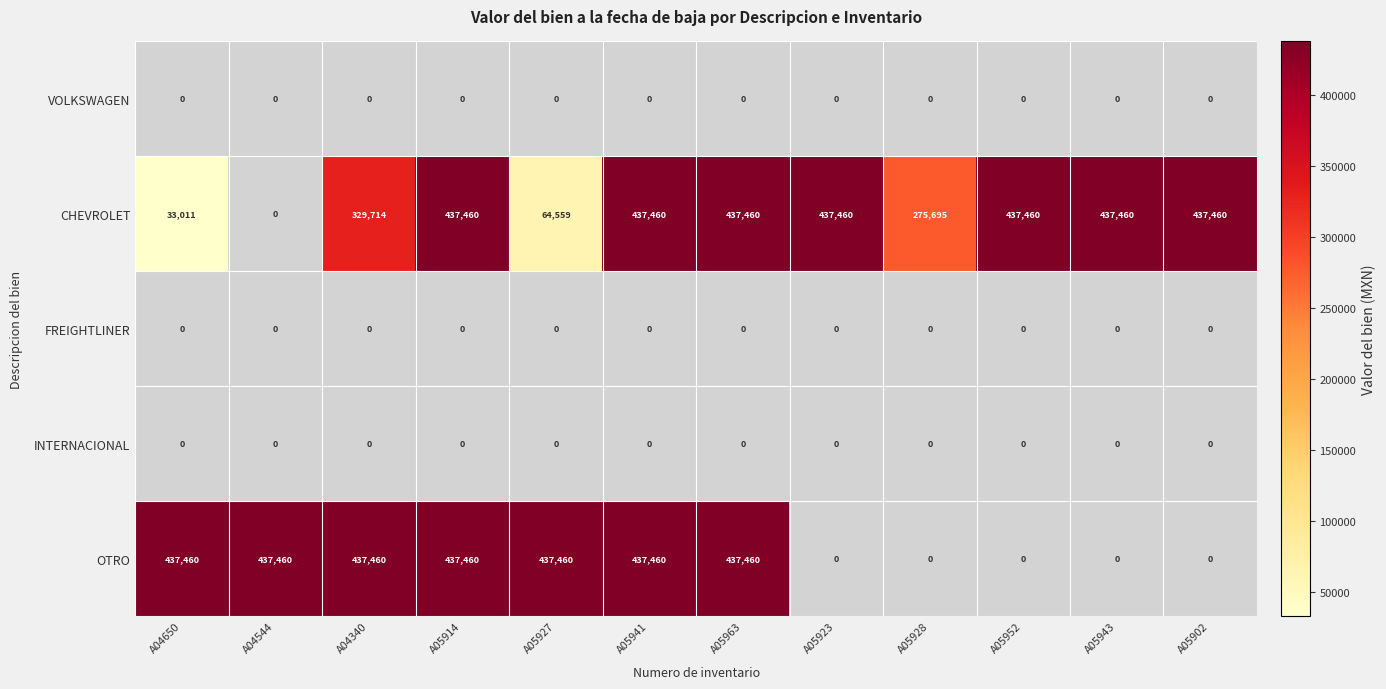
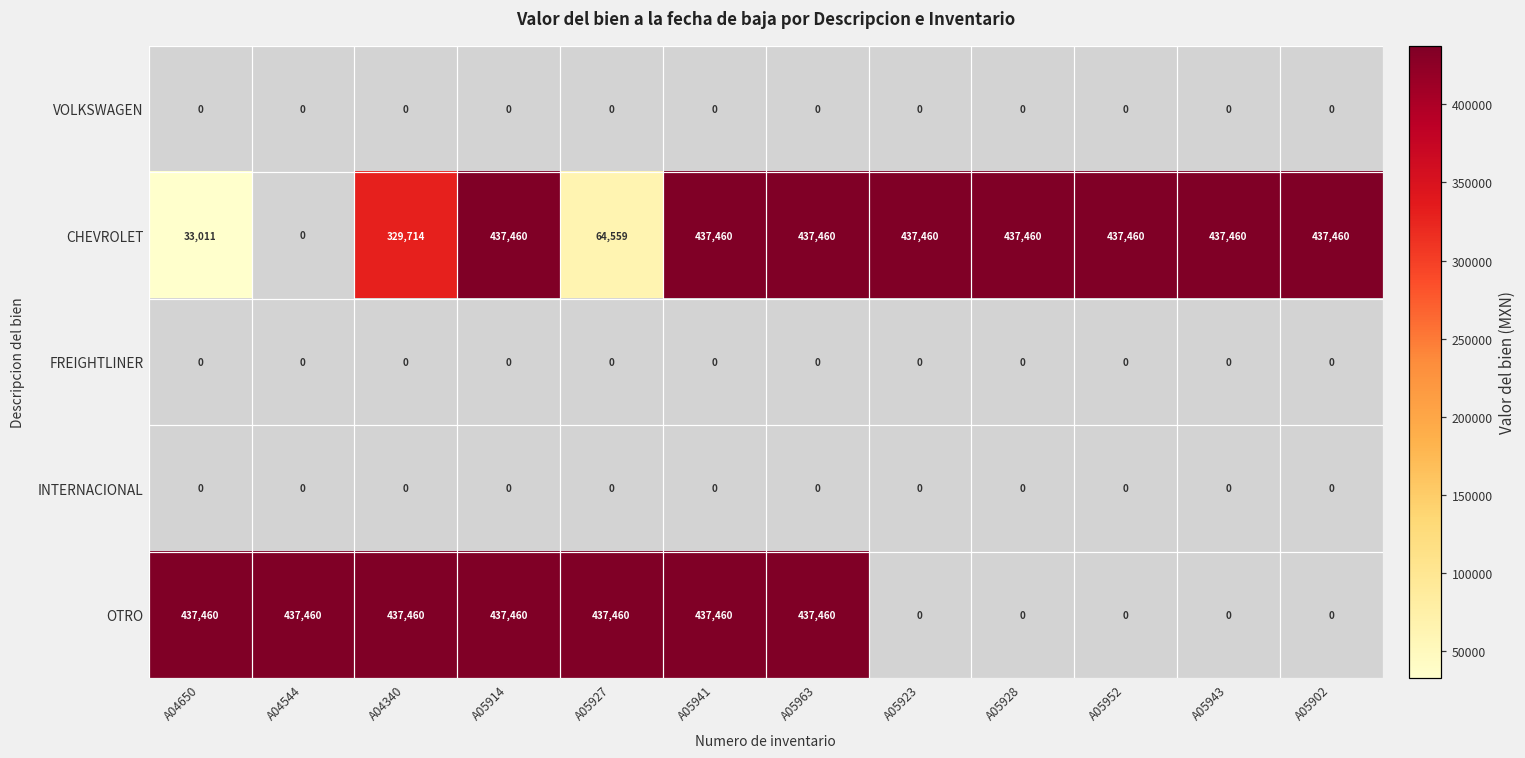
  {
    "CHEVROLET": {
      "A04650": "33,011",
      "A04340": "329,714",
      "A05914": "437,460",
      "A05927": "64,559",
      "A05941": "437,460",
      "A05963": "437,460",
      "A05923": "437,460",
-     "A05928": "275,695",
+     "A05928": "437,460",
      "A05952": "437,460",
      "A05943": "437,460",
      "A05902": "437,460"
    },
    "OTRO": {
      "A04650": "437,460",
      "A04544": "437,460",
      "A04340": "437,460",
      "A05914": "437,460",
      "A05927": "437,460",
      "A05941": "437,460",
      "A05963": "437,460"
    }
  }
